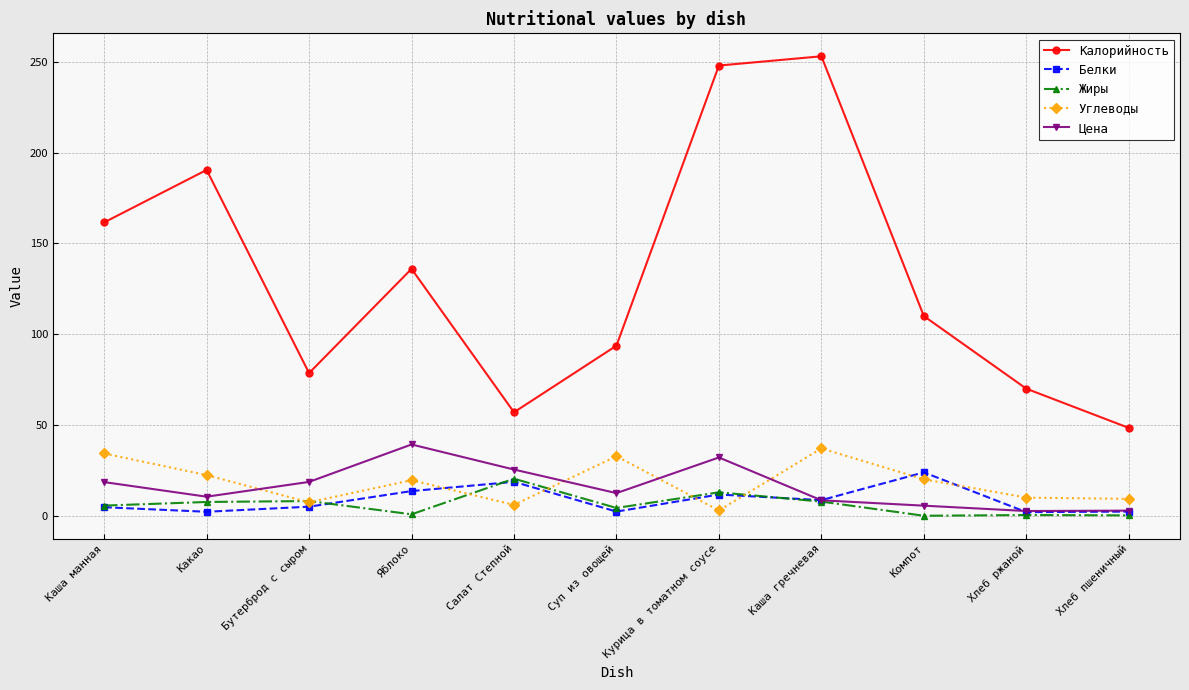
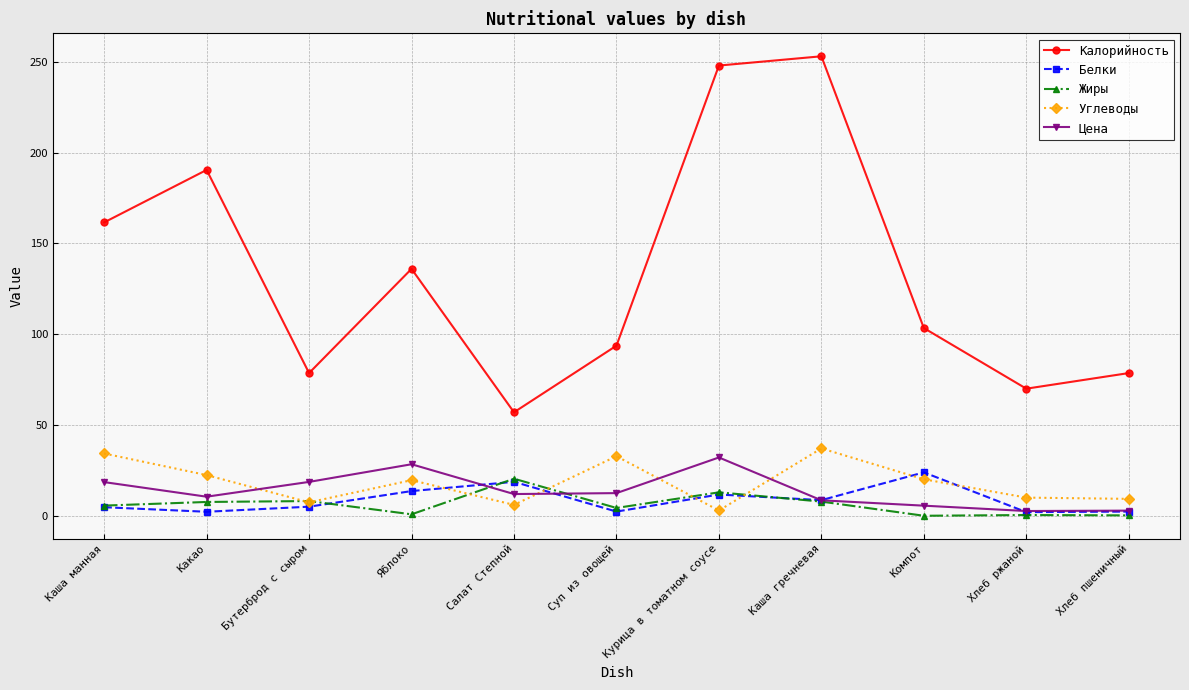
  {
    "Калорийность": {
      "Каша манная": 162,
      "Какао": 191,
      "Бутерброд с сыром": 79,
      "Яблоко": 136,
      "Салат Степной": 57,
      "Суп из овощей": 94,
      "Курица в томатном соусе": 248,
      "Каша гречневая": 253,
-     "Компот": 110,
+     "Компот": 103,
      "Хлеб ржаной": 70,
-     "Хлеб пшеничный": 48
+     "Хлеб пшеничный": 79
    },
    "Белки": {
      "Какао": 2,
      "Бутерброд с сыром": 5,
      "Яблоко": 14,
      "Салат Степной": 19,
      "Суп из овощей": 2,
      "Компот": 24
    },
    "Жиры": {
      "Какао": 8,
      "Яблоко": 1,
      "Салат Степной": 20,
      "Суп из овощей": 4,
      "Компот": 0,
      "Хлеб ржаной": 0,
      "Хлеб пшеничный": 0
    },
    "Углеводы": {
      "Каша манная": 34,
      "Какао": 22,
      "Яблоко": 20,
      "Салат Степной": 6,
      "Суп из овощей": 33,
      "Курица в томатном соусе": 3,
      "Каша гречневая": 37,
      "Компот": 20,
      "Хлеб ржаной": 10,
      "Хлеб пшеничный": 9
    },
    "Цена": {
      "Каша манная": 19,
      "Какао": 11,
      "Бутерброд с сыром": 19,
-     "Яблоко": 39,
-     "Салат Степной": 25,
+     "Яблоко": 28,
+     "Салат Степной": 12,
      "Суп из овощей": 12,
      "Курица в томатном соусе": 32,
      "Компот": 6
    }
  }
